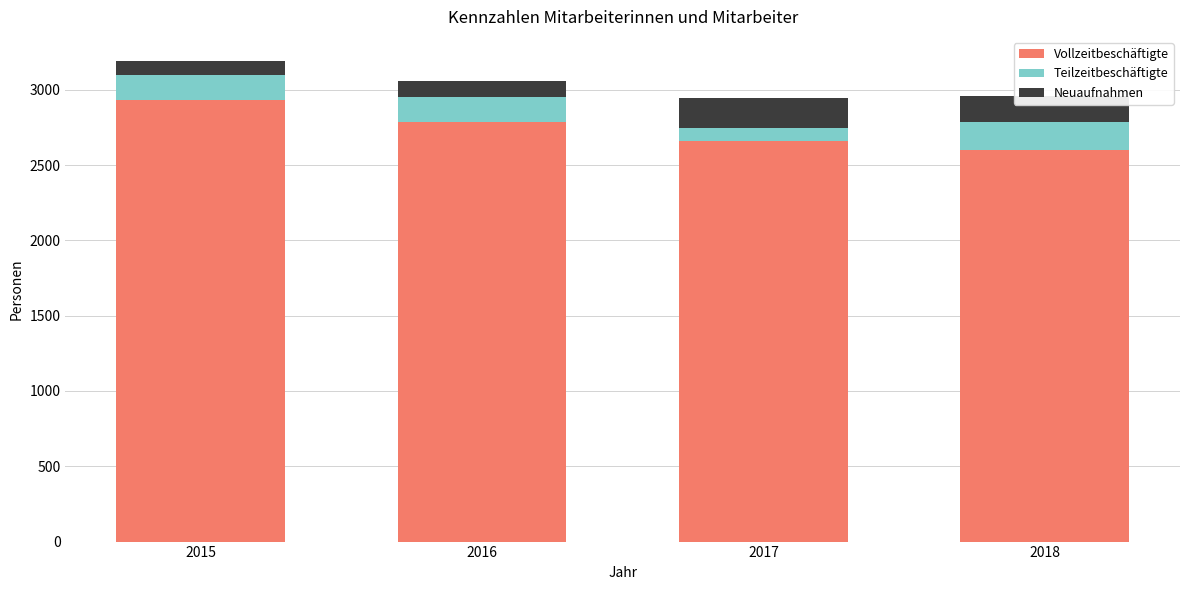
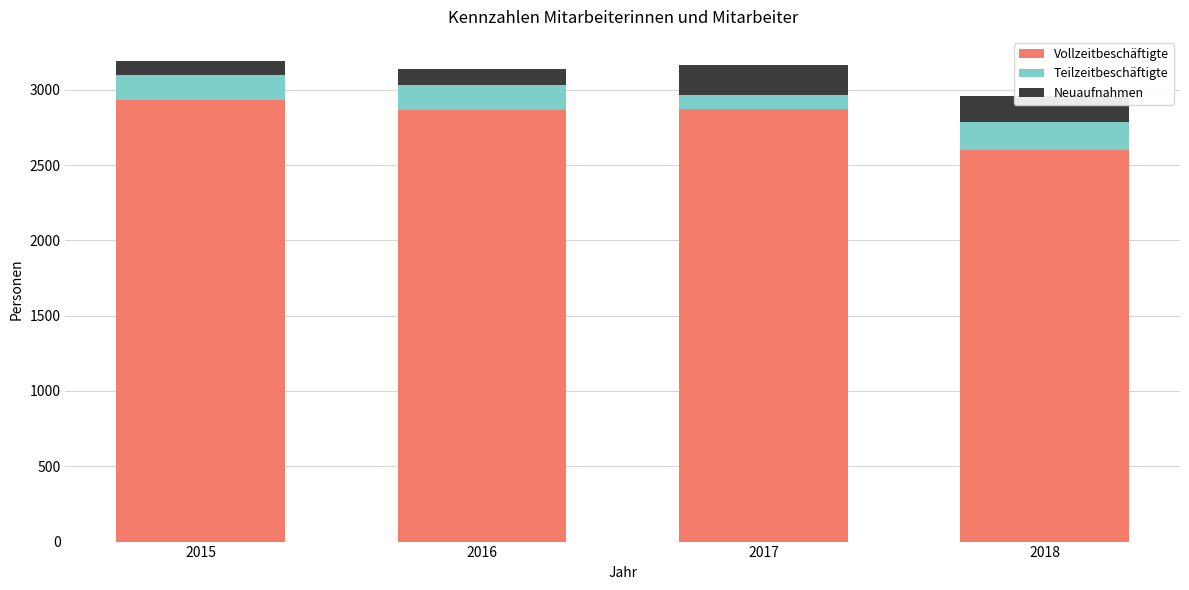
  {
    "Vollzeitbeschäftigte": {
      "2015": 2930,
-     "2016": 2790,
-     "2017": 2660,
+     "2016": 2870,
+     "2017": 2880,
      "2018": 2600
    },
    "Teilzeitbeschäftigte": {
      "2015": 160,
      "2016": 160,
      "2017": 90,
      "2018": 180
    },
    "Neuaufnahmen": {
      "2015": 90,
      "2016": 100,
      "2017": 200
    }
  }
